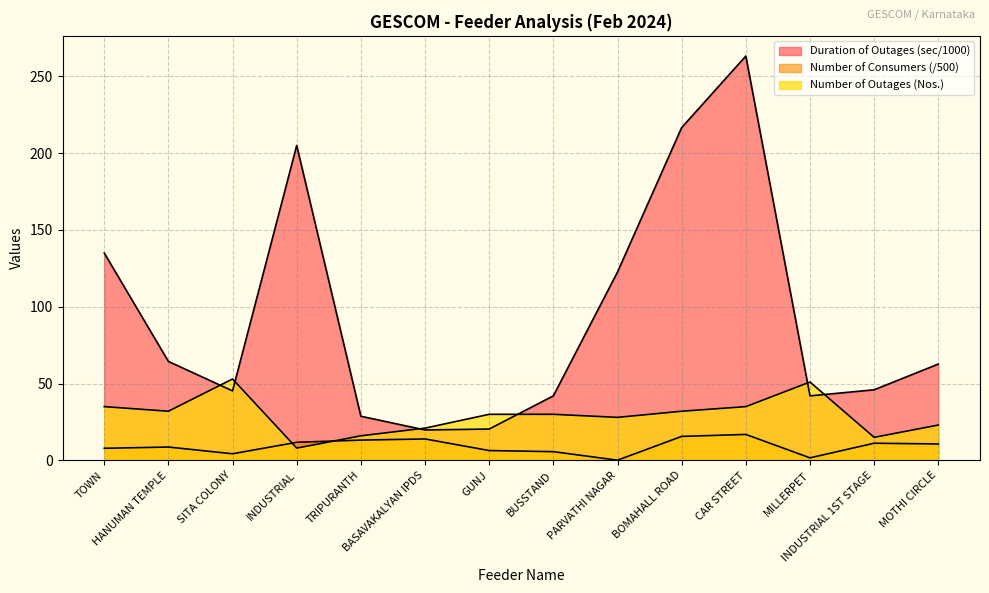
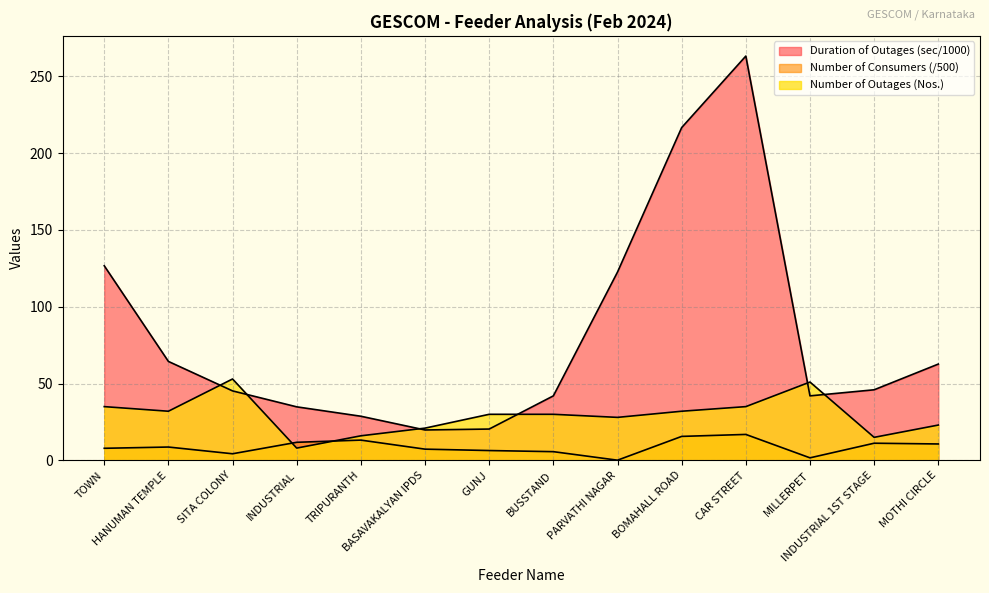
  {
    "Duration of Outages (sec/1000)": {
-     "TOWN": 135,
+     "TOWN": 127,
      "HANUMAN TEMPLE": 64,
      "SITA COLONY": 45,
-     "INDUSTRIAL": 205,
+     "INDUSTRIAL": 35,
      "TRIPURANTH": 29,
      "GUNJ": 20,
      "BUSSTAND": 42,
      "PARVATHI NAGAR": 123,
      "BOMAHALL ROAD": 217,
      "CAR STREET": 263,
      "MILLERPET": 42,
      "INDUSTRIAL 1ST STAGE": 46,
      "MOTHI CIRCLE": 63
    },
    "Number of Consumers (/500)": {
      "TOWN": 8,
      "HANUMAN TEMPLE": 9,
      "SITA COLONY": 4,
      "INDUSTRIAL": 12,
      "TRIPURANTH": 13,
-     "BASAVAKALYAN IPDS": 14,
+     "BASAVAKALYAN IPDS": 7,
      "GUNJ": 6,
      "BUSSTAND": 6,
      "PARVATHI NAGAR": 0,
      "BOMAHALL ROAD": 16,
      "CAR STREET": 17,
      "MILLERPET": 2,
      "INDUSTRIAL 1ST STAGE": 11,
      "MOTHI CIRCLE": 11
    },
    "Number of Outages (Nos.)": {
      "TOWN": 35,
      "HANUMAN TEMPLE": 32,
      "SITA COLONY": 53,
      "INDUSTRIAL": 8,
      "TRIPURANTH": 16,
      "GUNJ": 30,
      "BUSSTAND": 30,
      "PARVATHI NAGAR": 28,
      "BOMAHALL ROAD": 32,
      "CAR STREET": 35,
      "MILLERPET": 51,
      "INDUSTRIAL 1ST STAGE": 15,
      "MOTHI CIRCLE": 23
    }
  }
